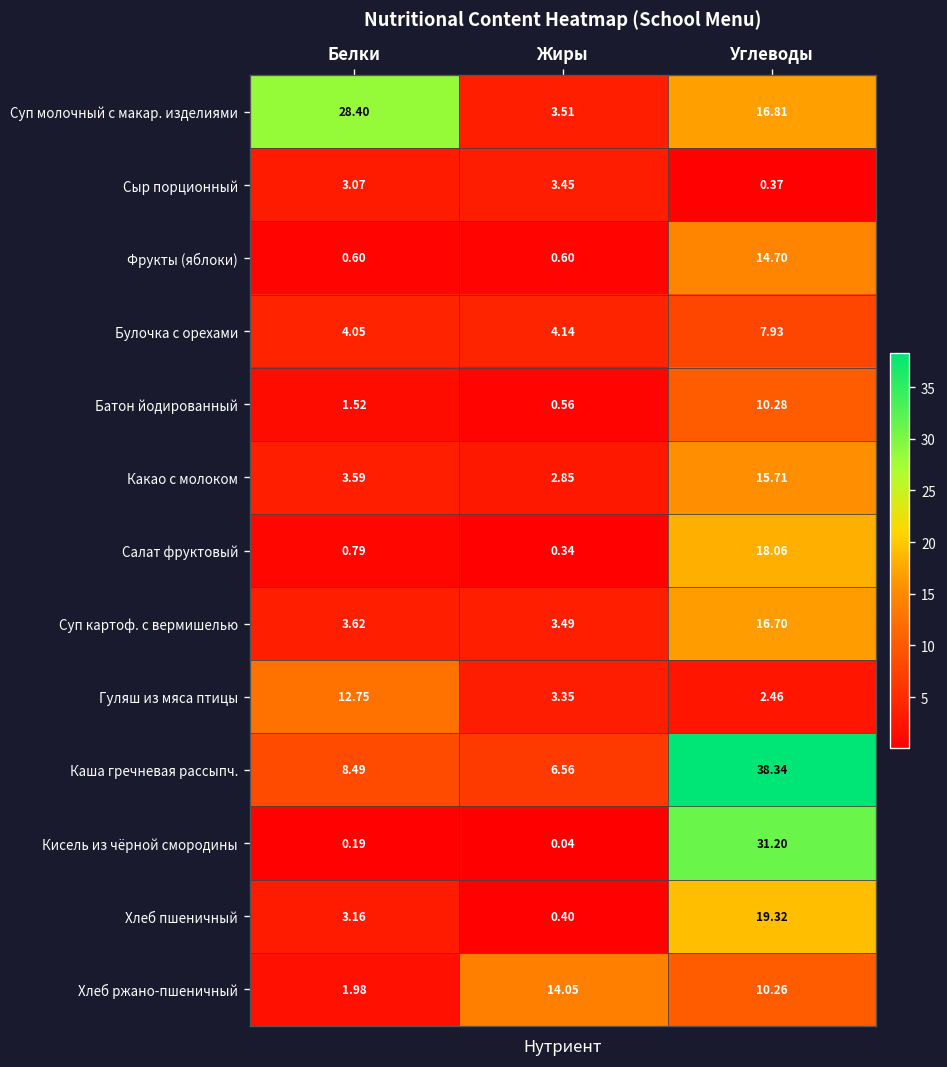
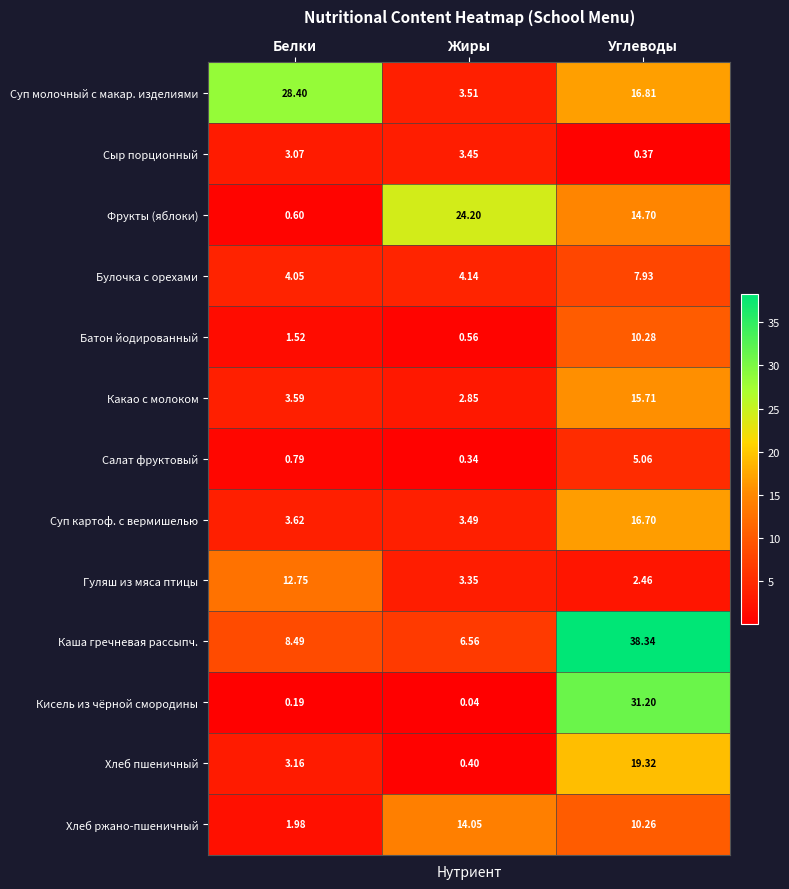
  {
    "Суп молочный с макар. изделиями": {
      "Белки": 28.40,
      "Жиры": 3.51,
      "Углеводы": 16.81
    },
    "Сыр порционный": {
      "Белки": 3.07,
      "Жиры": 3.45,
      "Углеводы": 0.37
    },
    "Фрукты (яблоки)": {
      "Белки": 0.60,
-     "Жиры": 0.60,
+     "Жиры": 24.20,
      "Углеводы": 14.70
    },
    "Булочка с орехами": {
      "Белки": 4.05,
      "Жиры": 4.14,
      "Углеводы": 7.93
    },
    "Батон йодированный": {
      "Белки": 1.52,
      "Жиры": 0.56,
      "Углеводы": 10.28
    },
    "Какао с молоком": {
      "Белки": 3.59,
      "Жиры": 2.85,
      "Углеводы": 15.71
    },
    "Салат фруктовый": {
      "Белки": 0.79,
      "Жиры": 0.34,
-     "Углеводы": 18.06
+     "Углеводы": 5.06
    },
    "Суп картоф. с вермишелью": {
      "Белки": 3.62,
      "Жиры": 3.49,
      "Углеводы": 16.70
    },
    "Гуляш из мяса птицы": {
      "Белки": 12.75,
      "Жиры": 3.35,
      "Углеводы": 2.46
    },
    "Каша гречневая рассыпч.": {
      "Белки": 8.49,
      "Жиры": 6.56,
      "Углеводы": 38.34
    },
    "Кисель из чёрной смородины": {
      "Белки": 0.19,
      "Жиры": 0.04,
      "Углеводы": 31.20
    },
    "Хлеб пшеничный": {
      "Белки": 3.16,
      "Жиры": 0.40,
      "Углеводы": 19.32
    },
    "Хлеб ржано-пшеничный": {
      "Белки": 1.98,
      "Жиры": 14.05,
      "Углеводы": 10.26
    }
  }
